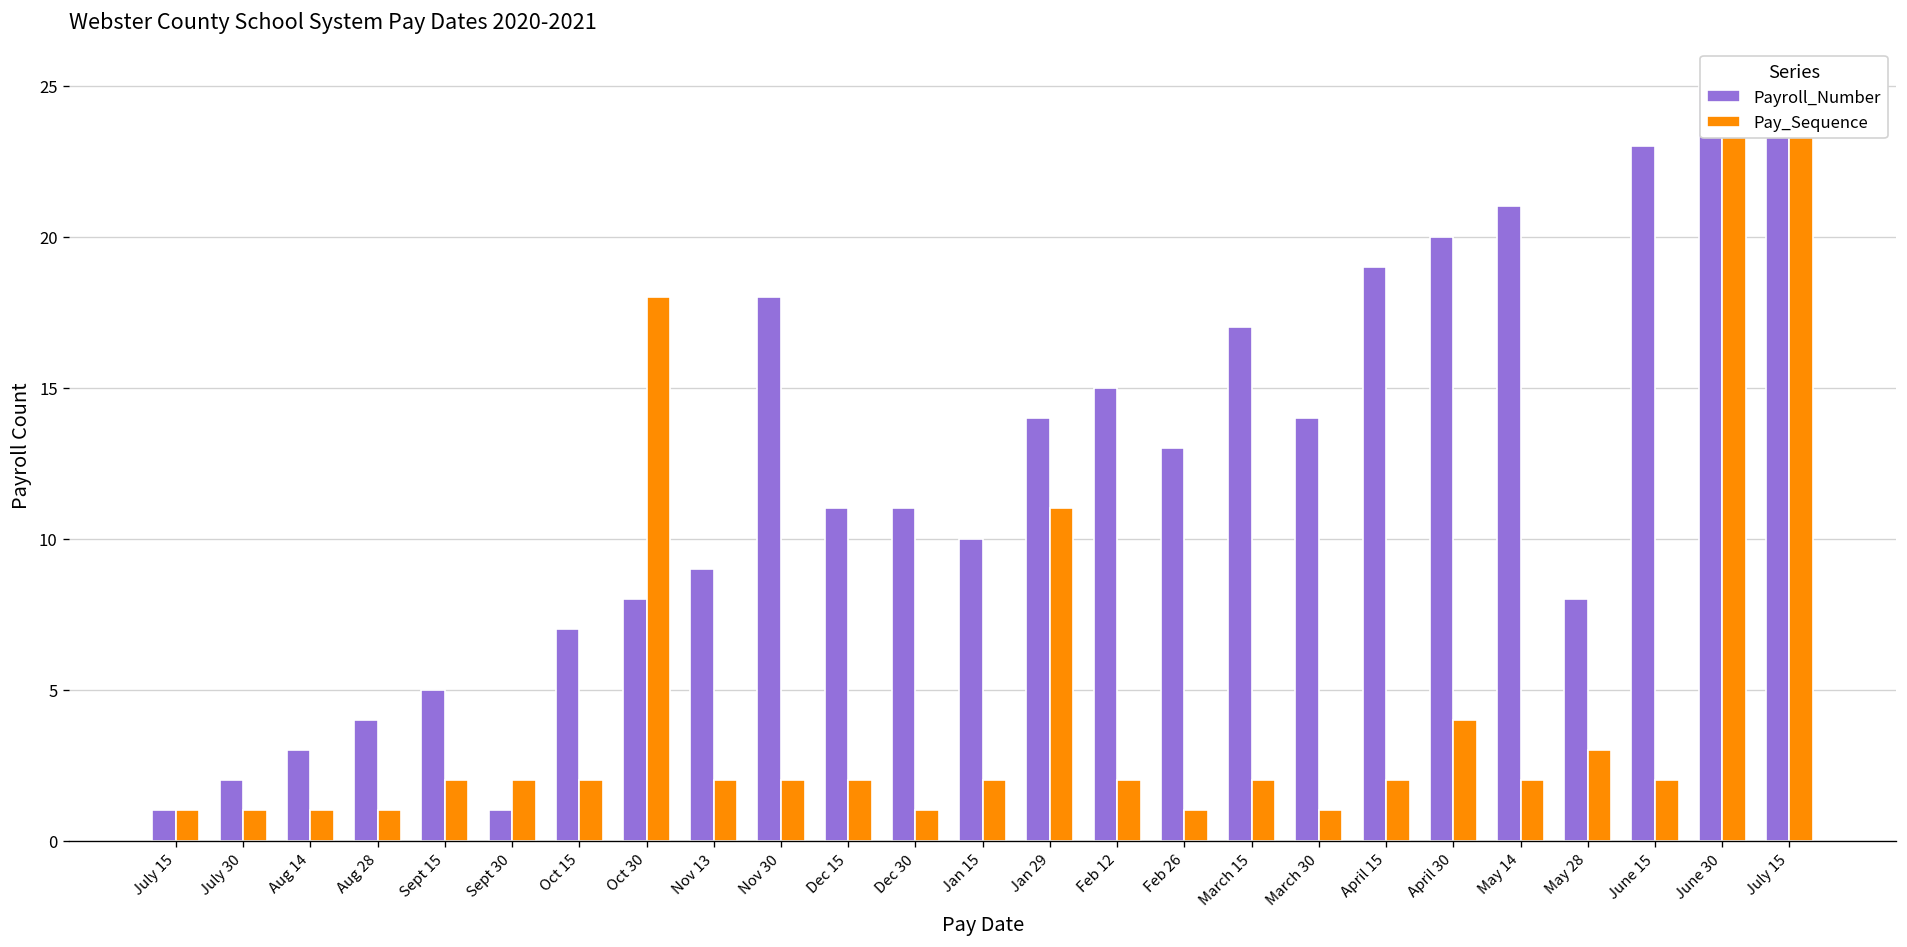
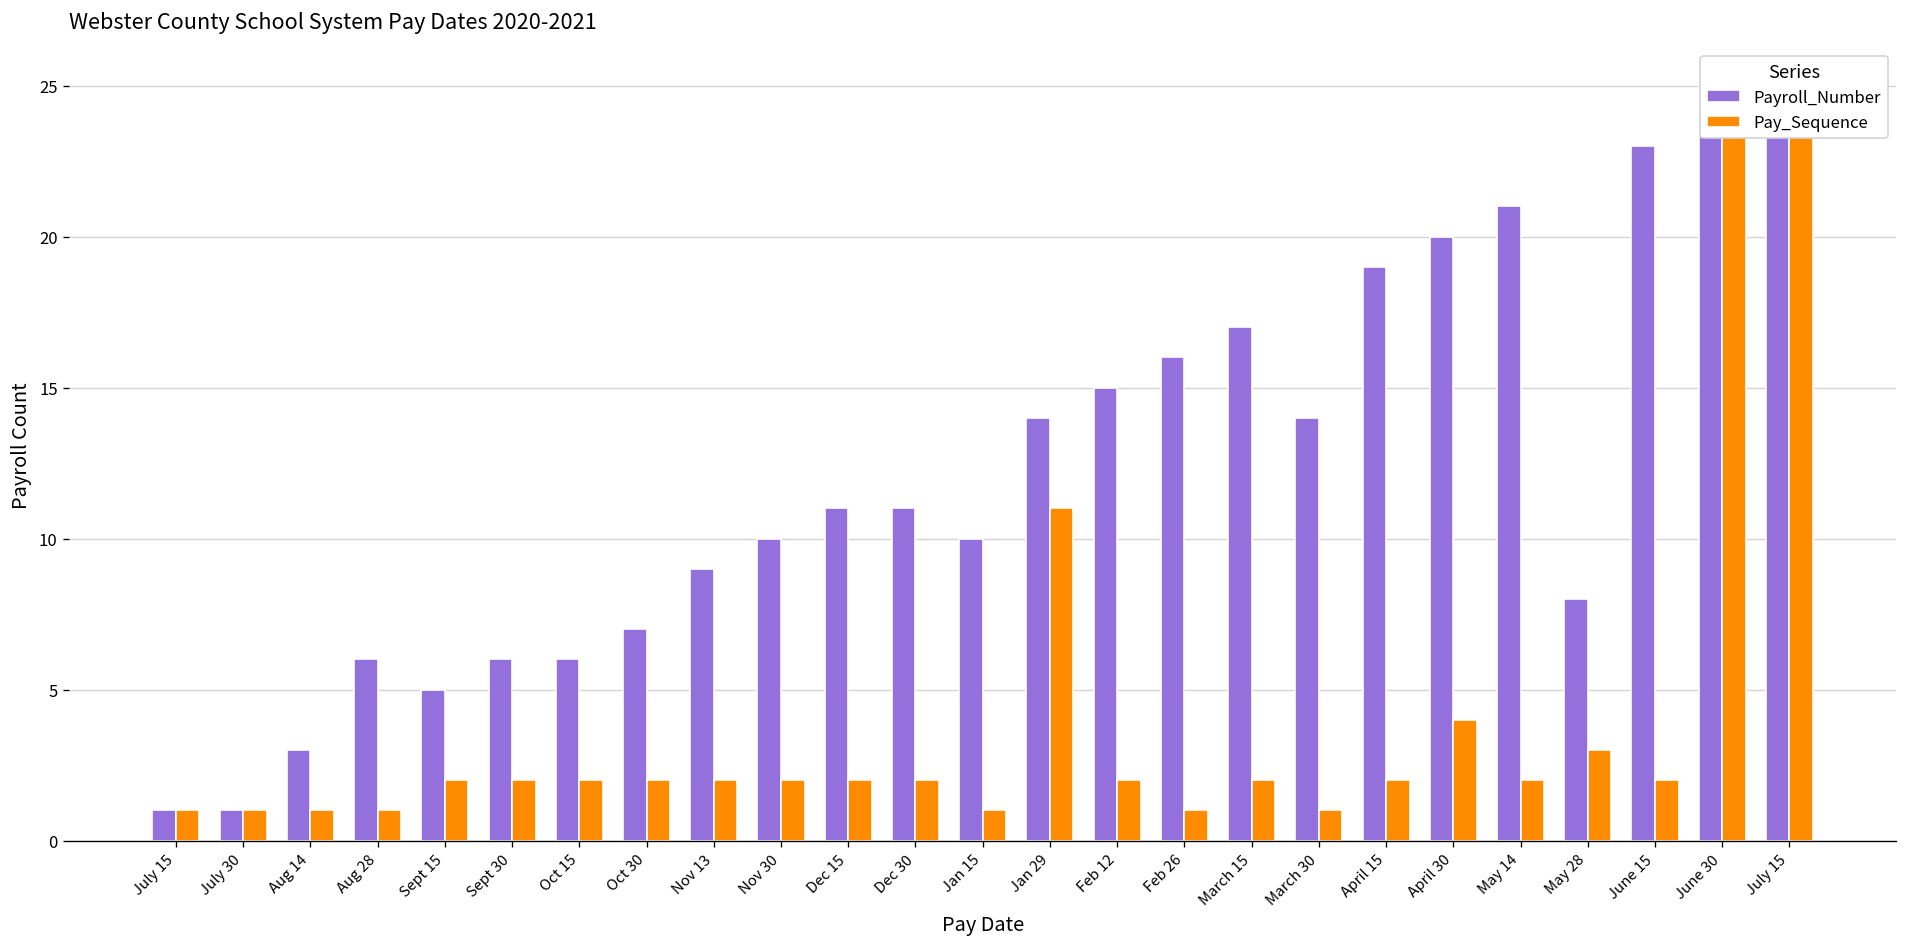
  {
    "Payroll_Number": {
-     "July 30": 2,
+     "July 30": 1,
      "Aug 14": 3,
-     "Aug 28": 4,
+     "Aug 28": 6,
      "Sept 15": 5,
-     "Sept 30": 1,
-     "Oct 15": 7,
-     "Oct 30": 8,
+     "Sept 30": 6,
+     "Oct 15": 6,
+     "Oct 30": 7,
      "Nov 13": 9,
-     "Nov 30": 18,
+     "Nov 30": 10,
      "Dec 15": 11,
      "Dec 30": 11,
      "Jan 15": 10,
      "Jan 29": 14,
      "Feb 12": 15,
-     "Feb 26": 13,
+     "Feb 26": 16,
      "March 15": 17,
      "March 30": 14,
      "April 15": 19,
      "April 30": 20,
      "May 14": 21,
      "May 28": 8,
      "June 15": 23
    },
    "Pay_Sequence": {
      "July 30": 1,
      "Aug 14": 1,
      "Aug 28": 1,
      "Sept 15": 2,
      "Sept 30": 2,
      "Oct 15": 2,
-     "Oct 30": 18,
+     "Oct 30": 2,
      "Nov 13": 2,
      "Nov 30": 2,
      "Dec 15": 2,
-     "Dec 30": 1,
-     "Jan 15": 2,
+     "Dec 30": 2,
+     "Jan 15": 1,
      "Jan 29": 11,
      "Feb 12": 2,
      "Feb 26": 1,
      "March 15": 2,
      "March 30": 1,
      "April 15": 2,
      "April 30": 4,
      "May 14": 2,
      "May 28": 3,
      "June 15": 2
    }
  }
